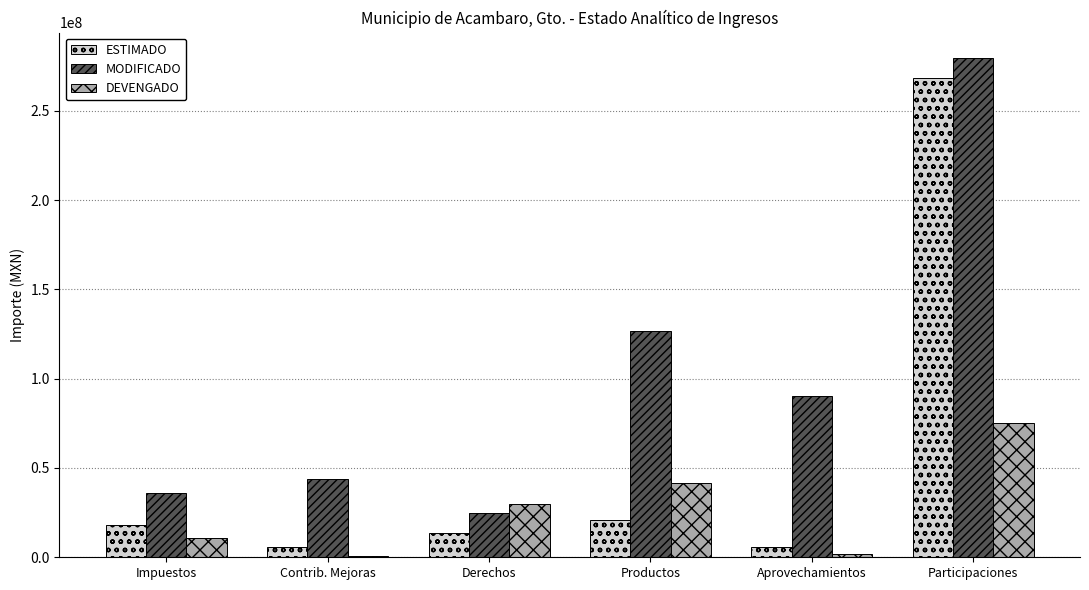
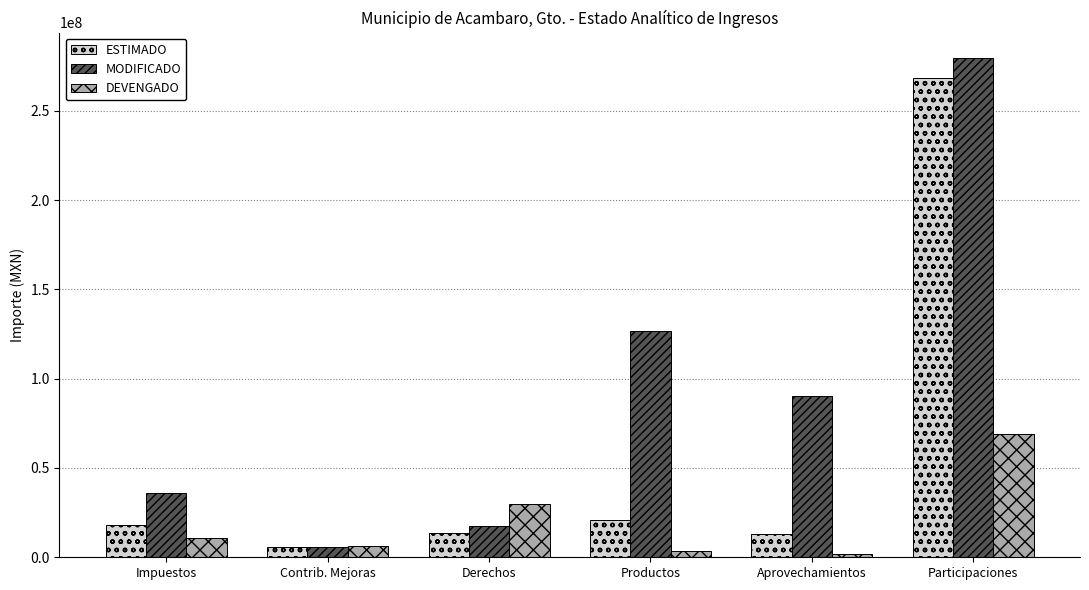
  {
    "ESTIMADO": {
      "Impuestos": 18000000,
      "Contrib. Mejoras": 6000000,
      "Derechos": 14000000,
      "Productos": 21000000,
-     "Aprovechamientos": 6000000,
+     "Aprovechamientos": 13000000,
      "Participaciones": 268000000
    },
    "MODIFICADO": {
      "Impuestos": 36000000,
-     "Contrib. Mejoras": 44000000,
-     "Derechos": 25000000,
+     "Contrib. Mejoras": 6000000,
+     "Derechos": 17000000,
      "Productos": 127000000,
      "Aprovechamientos": 90000000,
      "Participaciones": 280000000
    },
    "DEVENGADO": {
      "Impuestos": 11000000,
-     "Contrib. Mejoras": 1000000,
+     "Contrib. Mejoras": 7000000,
      "Derechos": 30000000,
-     "Productos": 42000000,
+     "Productos": 4000000,
      "Aprovechamientos": 2000000,
-     "Participaciones": 75000000
+     "Participaciones": 69000000
    }
  }
